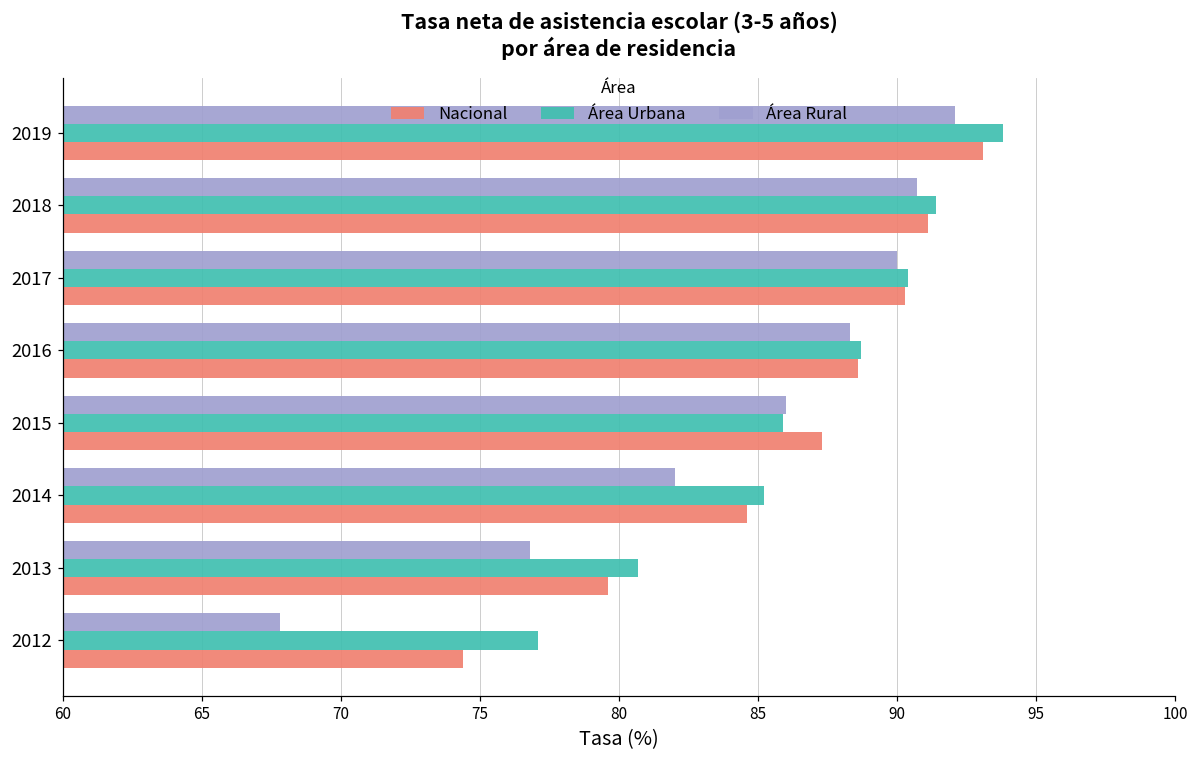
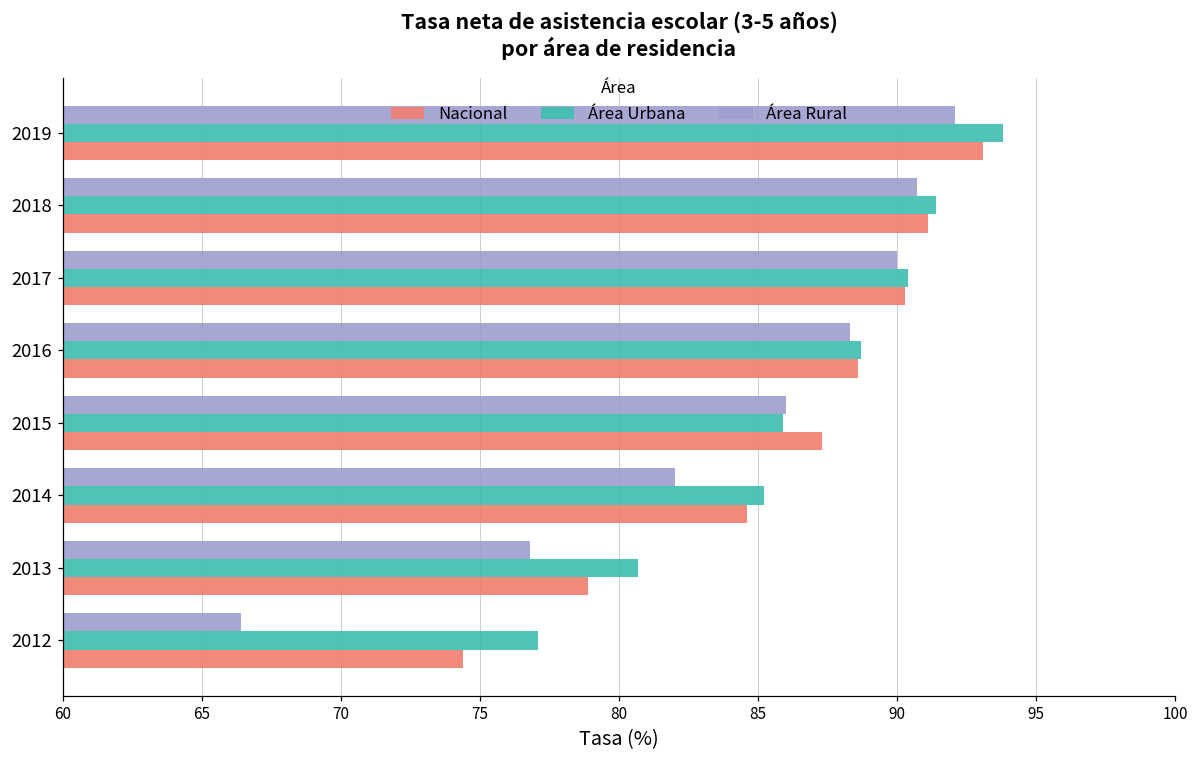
  {
    "Nacional": {
      "2019": 93.1,
      "2018": 91.1,
      "2017": 90.3,
      "2016": 88.6,
      "2015": 87.3,
      "2014": 84.6,
-     "2013": 79.6,
+     "2013": 78.9,
      "2012": 74.4
    },
    "Área Urbana": {
      "2019": 93.8,
      "2018": 91.4,
      "2017": 90.4,
      "2016": 88.7,
      "2015": 85.9,
      "2014": 85.2,
      "2013": 80.7,
      "2012": 77.1
    },
    "Área Rural": {
      "2019": 92.1,
      "2018": 90.7,
      "2017": 90.0,
      "2016": 88.3,
      "2015": 86.0,
      "2014": 82.0,
      "2013": 76.8,
-     "2012": 67.8
+     "2012": 66.4
    }
  }
